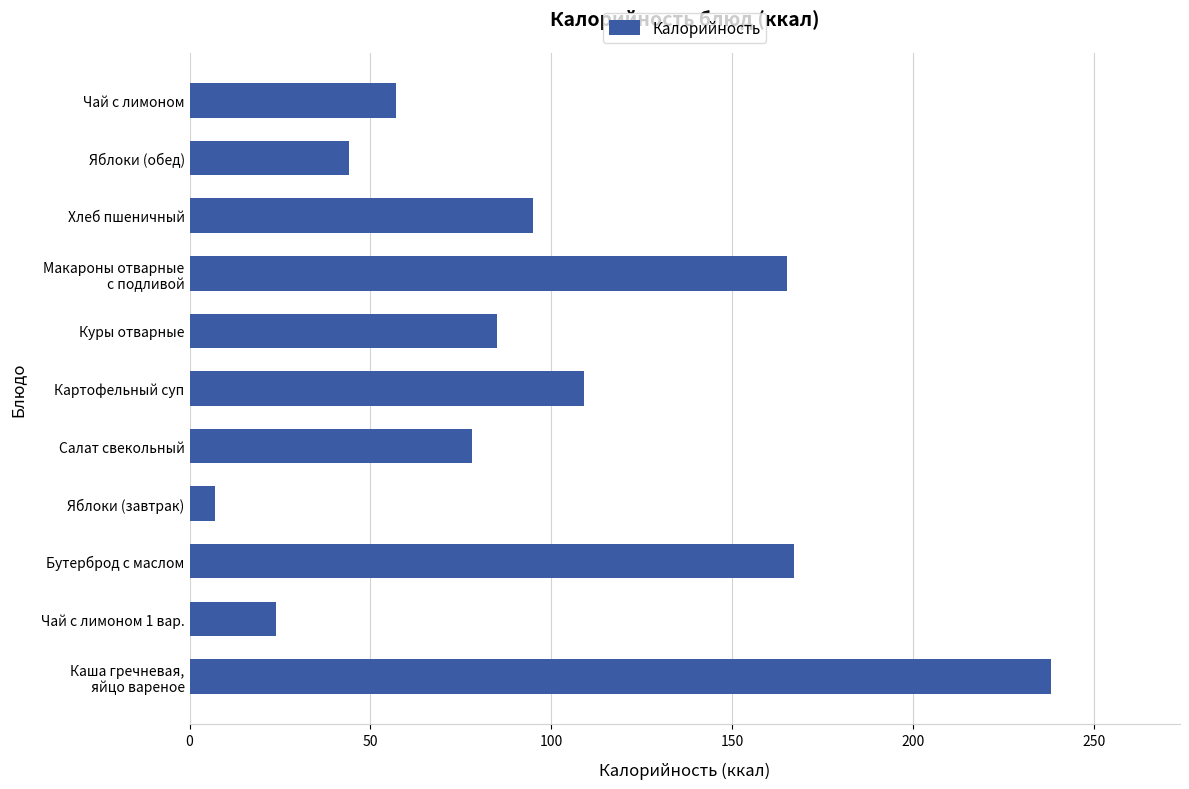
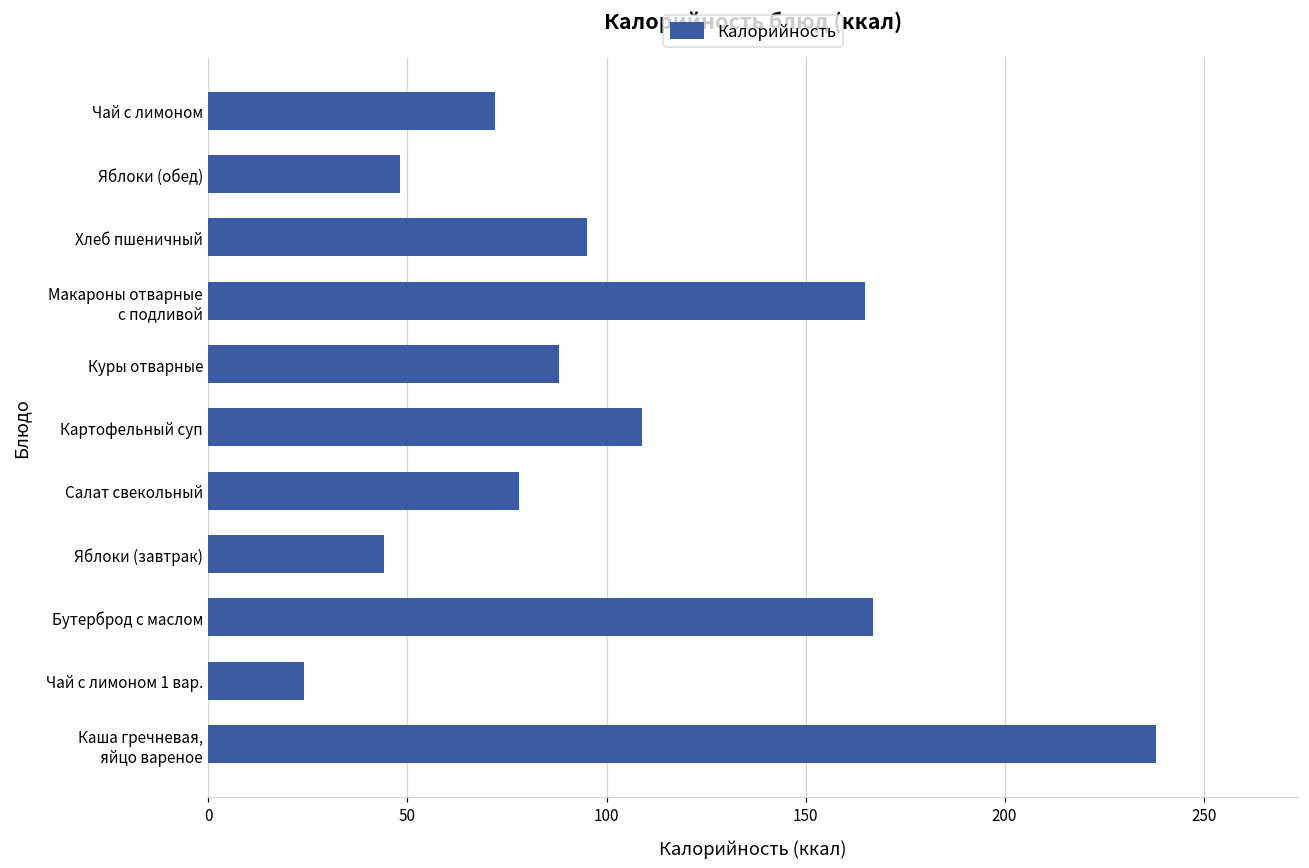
  {
-   "Чай с лимоном": 57,
-   "Яблоки (обед)": 44,
+   "Чай с лимоном": 72,
+   "Яблоки (обед)": 48,
    "Хлеб пшеничный": 95,
    "Макароны отварные с подливой": 165,
-   "Куры отварные": 85,
+   "Куры отварные": 88,
    "Картофельный суп": 109,
    "Салат свекольный": 78,
-   "Яблоки (завтрак)": 7,
+   "Яблоки (завтрак)": 44,
    "Бутерброд с маслом": 167,
    "Чай с лимоном 1 вар.": 24,
    "Каша гречневая, яйцо вареное": 238
  }
